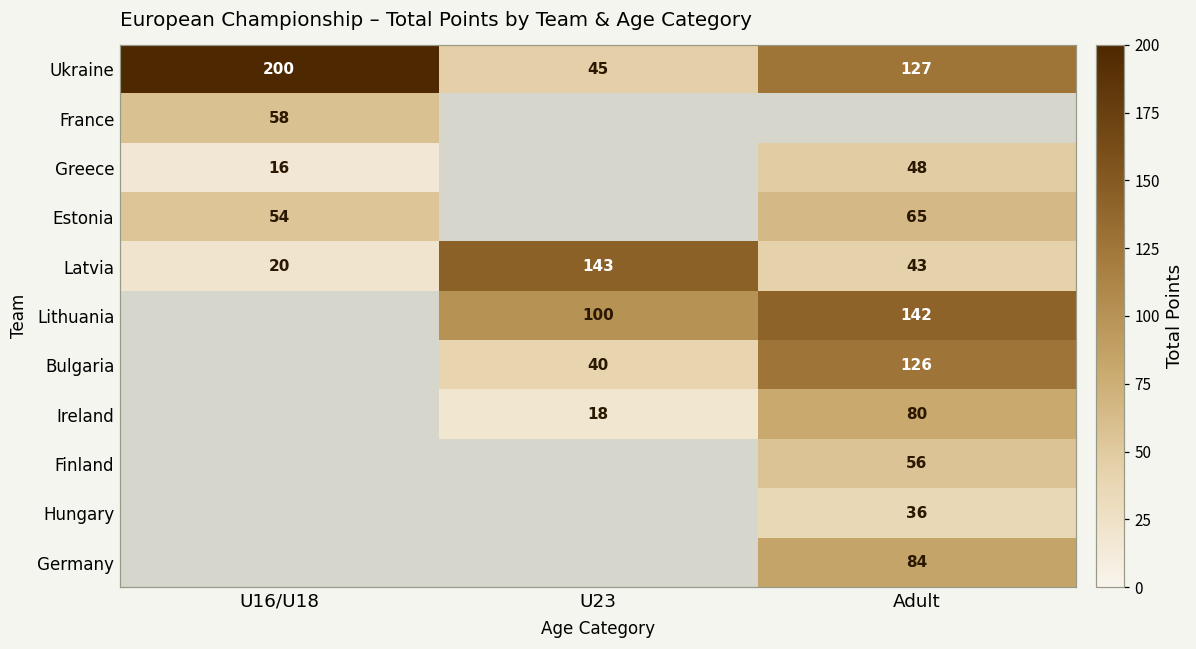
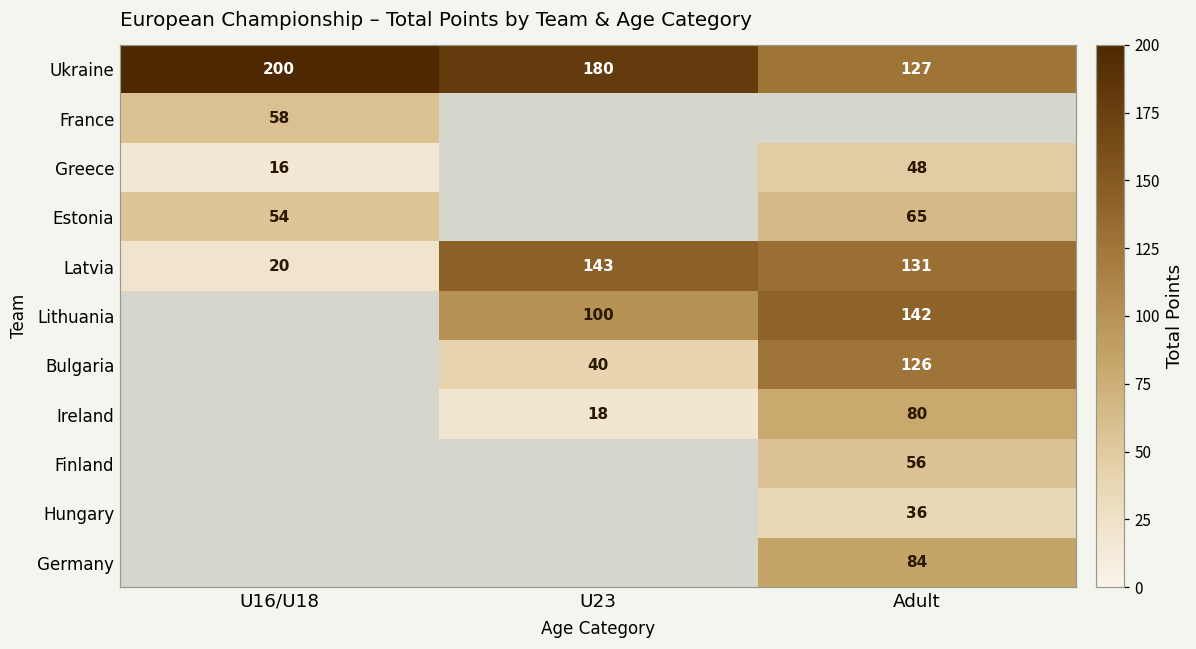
  {
    "Ukraine": {
      "U16/U18": 200,
-     "U23": 45,
+     "U23": 180,
      "Adult": 127
    },
    "France": {
      "U16/U18": 58
    },
    "Greece": {
      "U16/U18": 16,
      "Adult": 48
    },
    "Estonia": {
      "U16/U18": 54,
      "Adult": 65
    },
    "Latvia": {
      "U16/U18": 20,
      "U23": 143,
-     "Adult": 43
+     "Adult": 131
    },
    "Lithuania": {
      "U23": 100,
      "Adult": 142
    },
    "Bulgaria": {
      "U23": 40,
      "Adult": 126
    },
    "Ireland": {
      "U23": 18,
      "Adult": 80
    },
    "Finland": {
      "Adult": 56
    },
    "Hungary": {
      "Adult": 36
    },
    "Germany": {
      "Adult": 84
    }
  }
